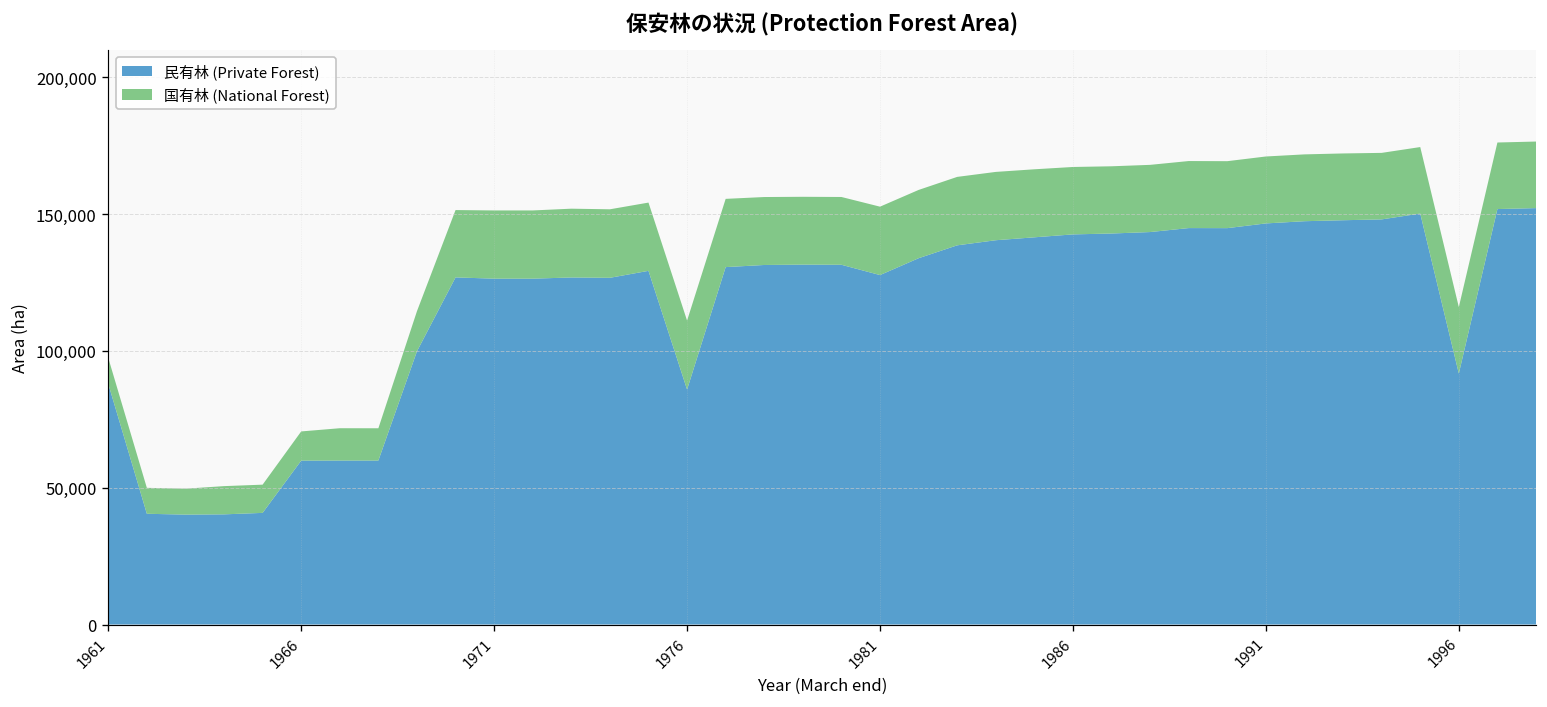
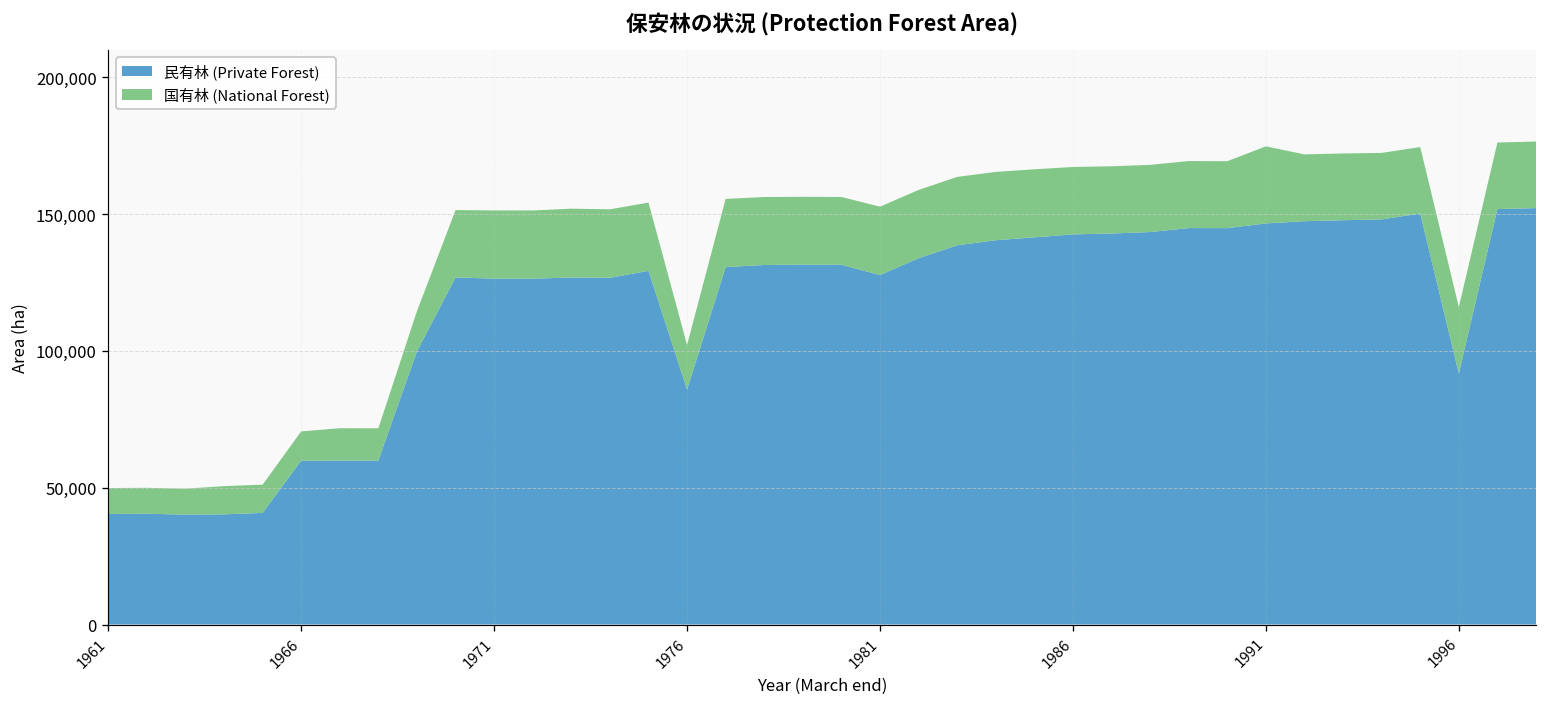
  {
    "民有林 (Private Forest)": {
-     "1961": "88,000",
+     "1961": "40,000",
      "1966": "60,000",
      "1971": "126,000",
      "1976": "86,000",
      "1981": "128,000",
      "1986": "143,000",
      "1991": "147,000",
      "1996": "92,000"
    },
    "国有林 (National Forest)": {
      "1961": "9,000",
      "1966": "11,000",
      "1971": "25,000",
-     "1976": "25,000",
+     "1976": "16,000",
      "1981": "25,000",
      "1986": "25,000",
-     "1991": "24,000",
+     "1991": "28,000",
      "1996": "24,000"
    }
  }
